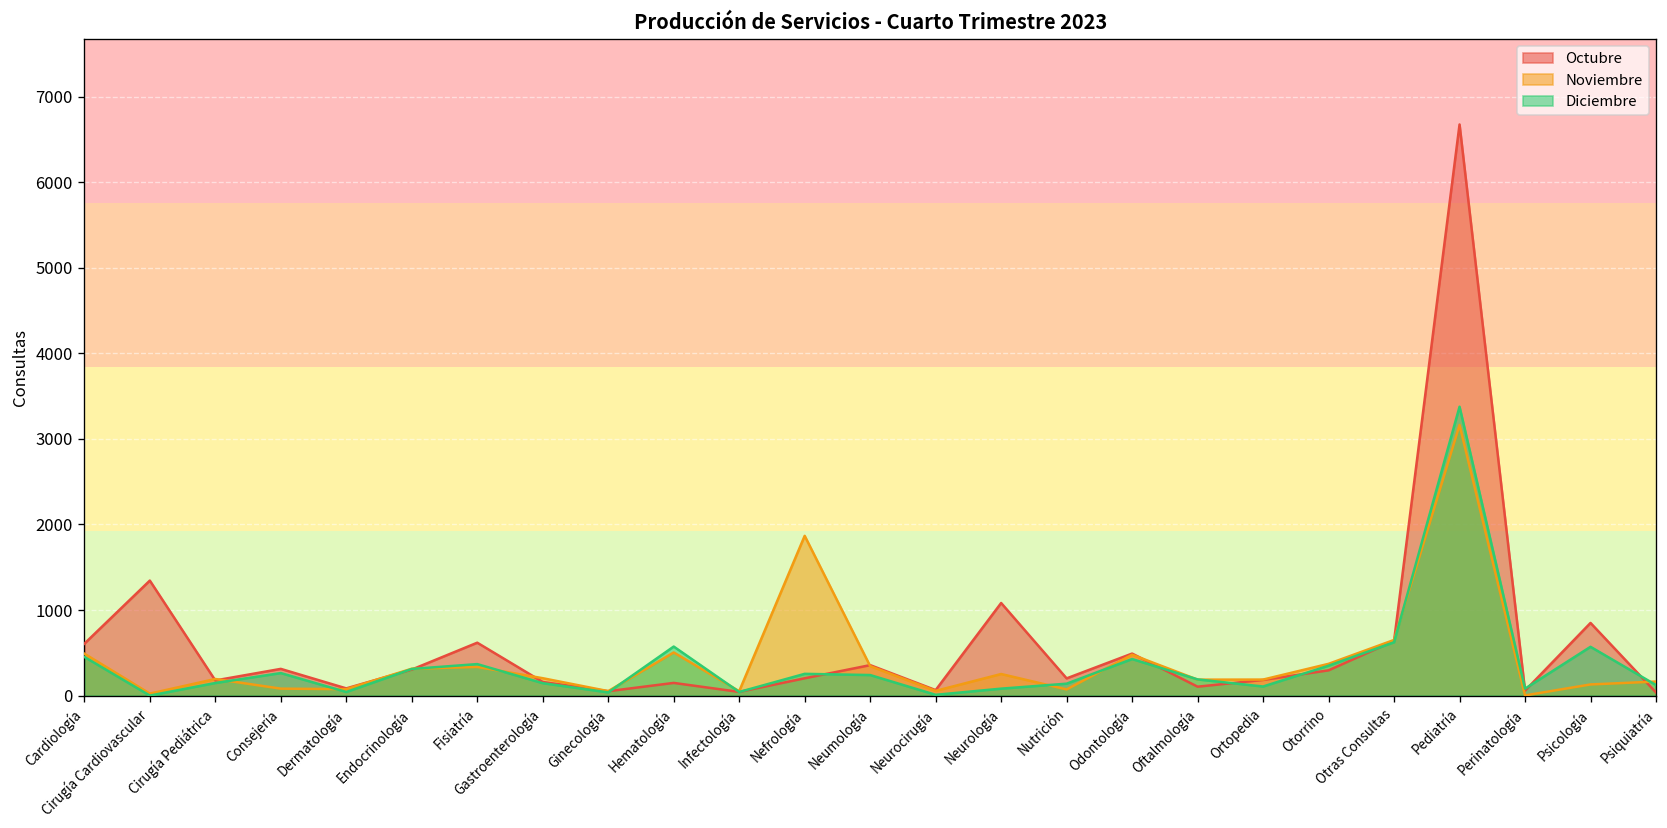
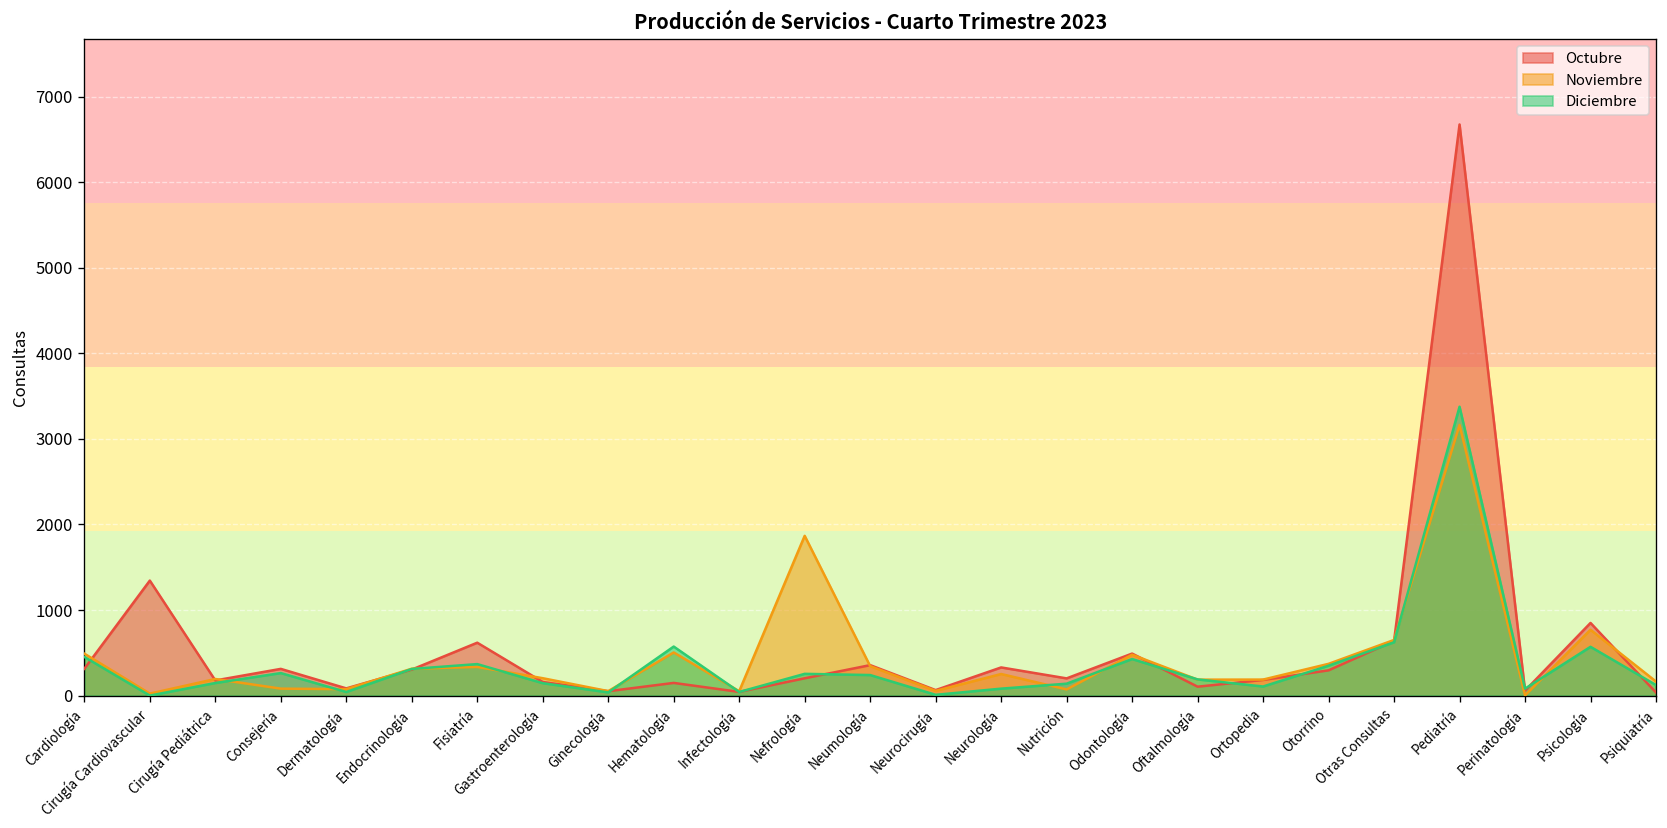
  {
    "Octubre": {
-     "Cardiología": 600,
+     "Cardiología": 300,
      "Cirugía Cardiovascular": 1300,
      "Consejería": 300,
      "Fisiatría": 600,
      "Hematología": 100,
      "Nefrología": 200,
-     "Neurología": 1100,
+     "Neurología": 300,
      "Nutrición": 200,
      "Oftalmología": 100,
      "Otorrino": 300,
      "Pediatría": 6700,
      "Psicología": 800,
      "Psiquiatría": 0
    },
    "Noviembre": {
      "Cardiología": 500,
      "Consejería": 100,
      "Gastroenterología": 200,
      "Hematología": 500,
      "Nefrología": 1900,
      "Neurología": 300,
      "Nutrición": 100,
      "Pediatría": 3200,
      "Perinatología": 0,
-     "Psicología": 100,
+     "Psicología": 800,
      "Psiquiatría": 200
    },
    "Diciembre": {
      "Cardiología": 500,
      "Consejería": 300,
      "Hematología": 600,
      "Nefrología": 300,
      "Neumología": 200,
      "Neurocirugía": 0,
      "Neurología": 100,
      "Nutrición": 100,
      "Odontología": 400,
      "Ortopedia": 100,
      "Pediatría": 3400,
      "Psicología": 600,
      "Psiquiatría": 100
    }
  }
